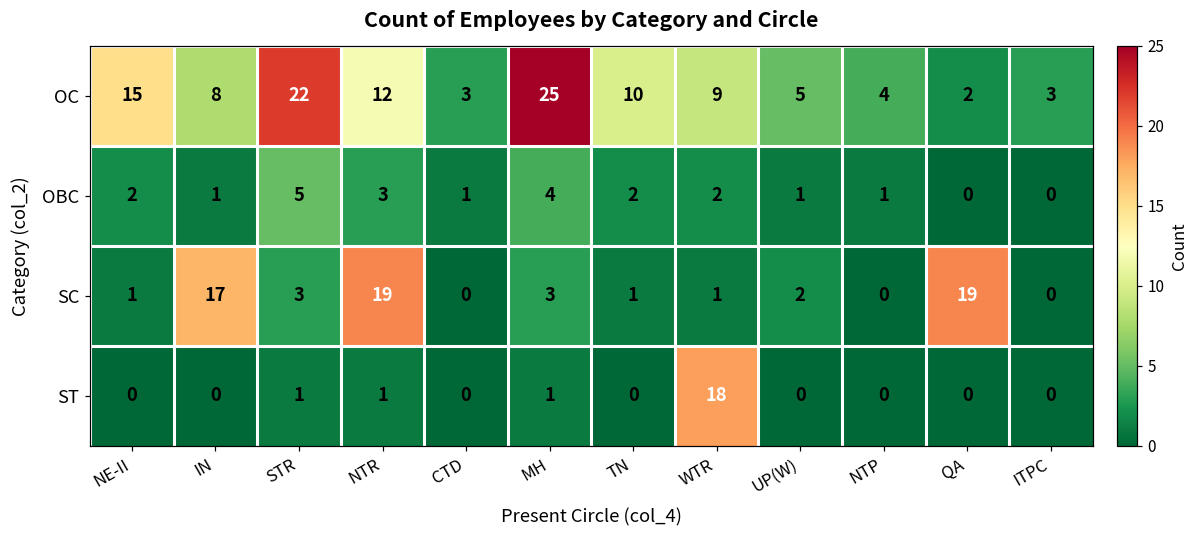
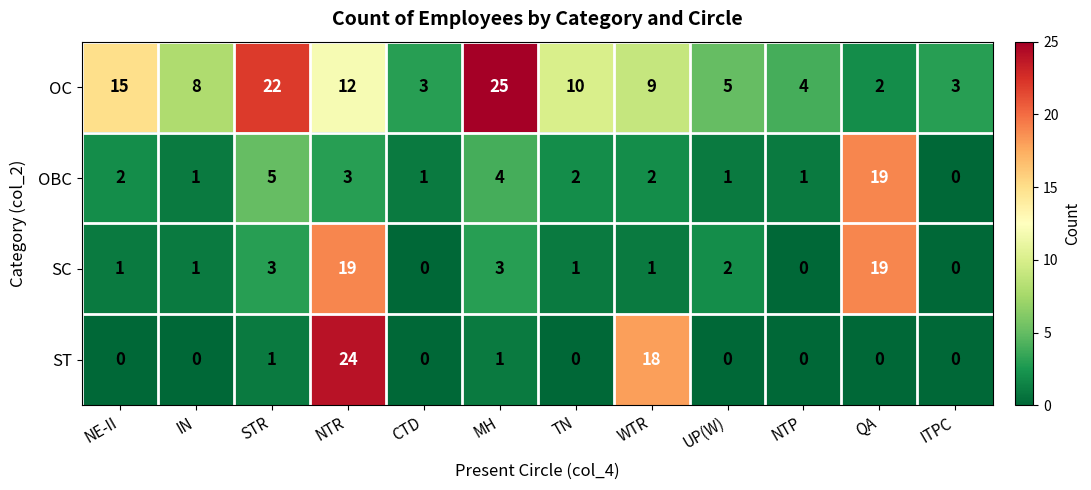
  {
    "OC": {
      "NE-II": 15,
      "IN": 8,
      "STR": 22,
      "NTR": 12,
      "CTD": 3,
      "MH": 25,
      "TN": 10,
      "WTR": 9,
      "UP(W)": 5,
      "NTP": 4,
      "QA": 2,
      "ITPC": 3
    },
    "OBC": {
      "NE-II": 2,
      "IN": 1,
      "STR": 5,
      "NTR": 3,
      "CTD": 1,
      "MH": 4,
      "TN": 2,
      "WTR": 2,
      "UP(W)": 1,
      "NTP": 1,
-     "QA": 0,
+     "QA": 19,
      "ITPC": 0
    },
    "SC": {
      "NE-II": 1,
-     "IN": 17,
+     "IN": 1,
      "STR": 3,
      "NTR": 19,
      "CTD": 0,
      "MH": 3,
      "TN": 1,
      "WTR": 1,
      "UP(W)": 2,
      "NTP": 0,
      "QA": 19,
      "ITPC": 0
    },
    "ST": {
      "NE-II": 0,
      "IN": 0,
      "STR": 1,
-     "NTR": 1,
+     "NTR": 24,
      "CTD": 0,
      "MH": 1,
      "TN": 0,
      "WTR": 18,
      "UP(W)": 0,
      "NTP": 0,
      "QA": 0,
      "ITPC": 0
    }
  }
